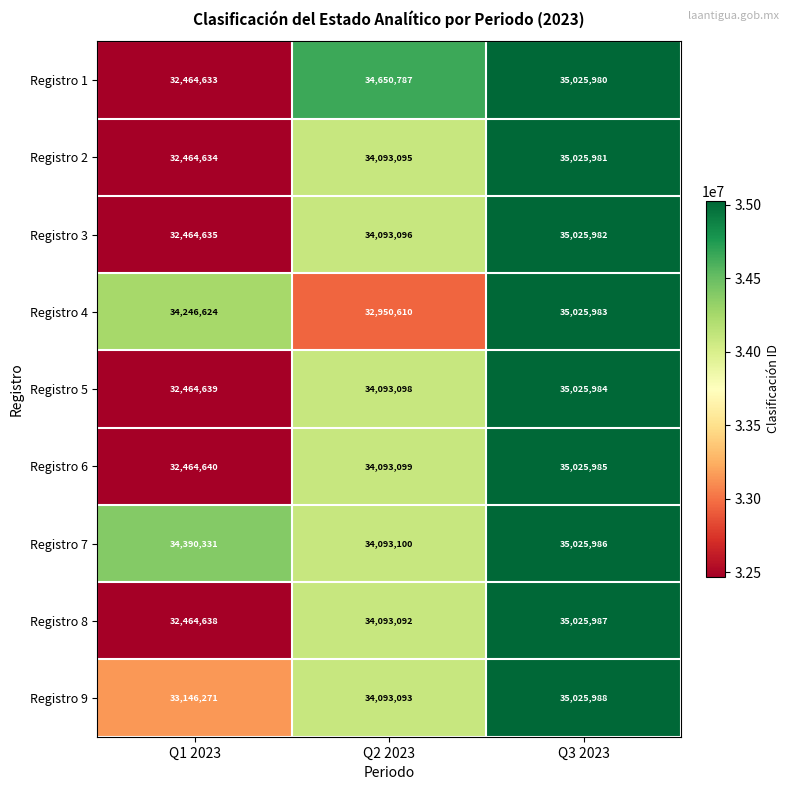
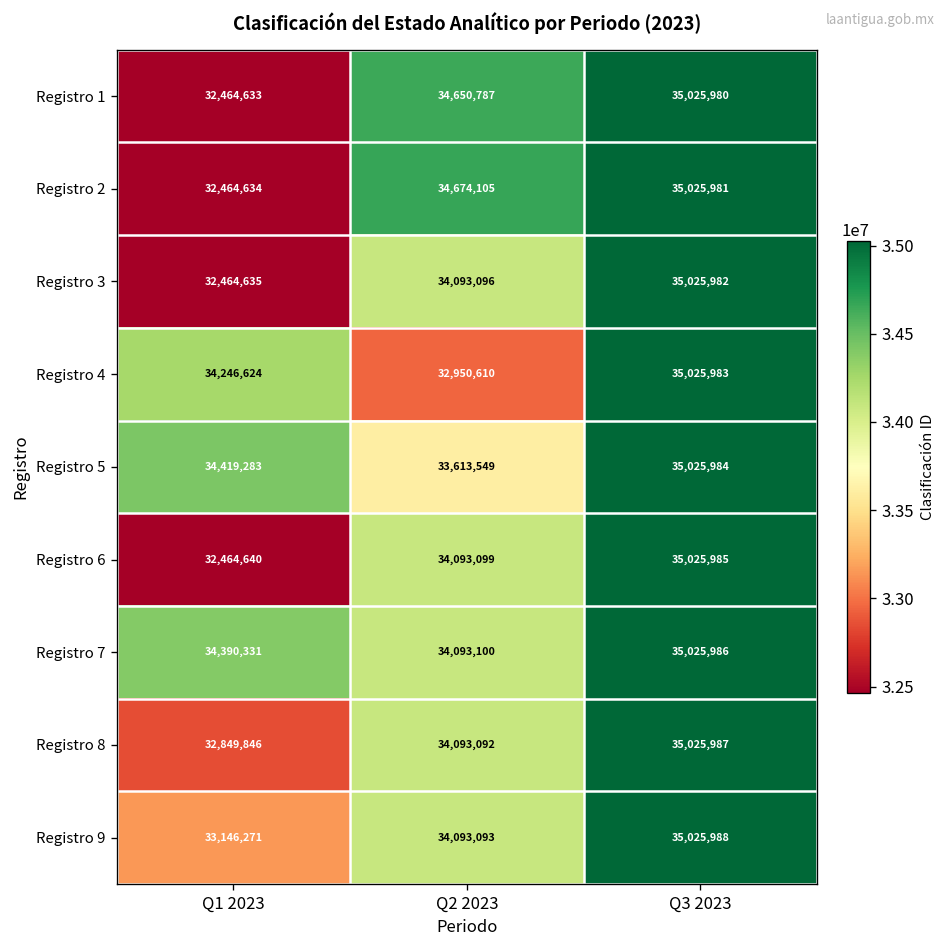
  {
    "Registro 1": {
      "Q1 2023": "32,464,633",
      "Q2 2023": "34,650,787",
      "Q3 2023": "35,025,980"
    },
    "Registro 2": {
      "Q1 2023": "32,464,634",
-     "Q2 2023": "34,093,095",
+     "Q2 2023": "34,674,105",
      "Q3 2023": "35,025,981"
    },
    "Registro 3": {
      "Q1 2023": "32,464,635",
      "Q2 2023": "34,093,096",
      "Q3 2023": "35,025,982"
    },
    "Registro 4": {
      "Q1 2023": "34,246,624",
      "Q2 2023": "32,950,610",
      "Q3 2023": "35,025,983"
    },
    "Registro 5": {
-     "Q1 2023": "32,464,639",
-     "Q2 2023": "34,093,098",
+     "Q1 2023": "34,419,283",
+     "Q2 2023": "33,613,549",
      "Q3 2023": "35,025,984"
    },
    "Registro 6": {
      "Q1 2023": "32,464,640",
      "Q2 2023": "34,093,099",
      "Q3 2023": "35,025,985"
    },
    "Registro 7": {
      "Q1 2023": "34,390,331",
      "Q2 2023": "34,093,100",
      "Q3 2023": "35,025,986"
    },
    "Registro 8": {
-     "Q1 2023": "32,464,638",
+     "Q1 2023": "32,849,846",
      "Q2 2023": "34,093,092",
      "Q3 2023": "35,025,987"
    },
    "Registro 9": {
      "Q1 2023": "33,146,271",
      "Q2 2023": "34,093,093",
      "Q3 2023": "35,025,988"
    }
  }
